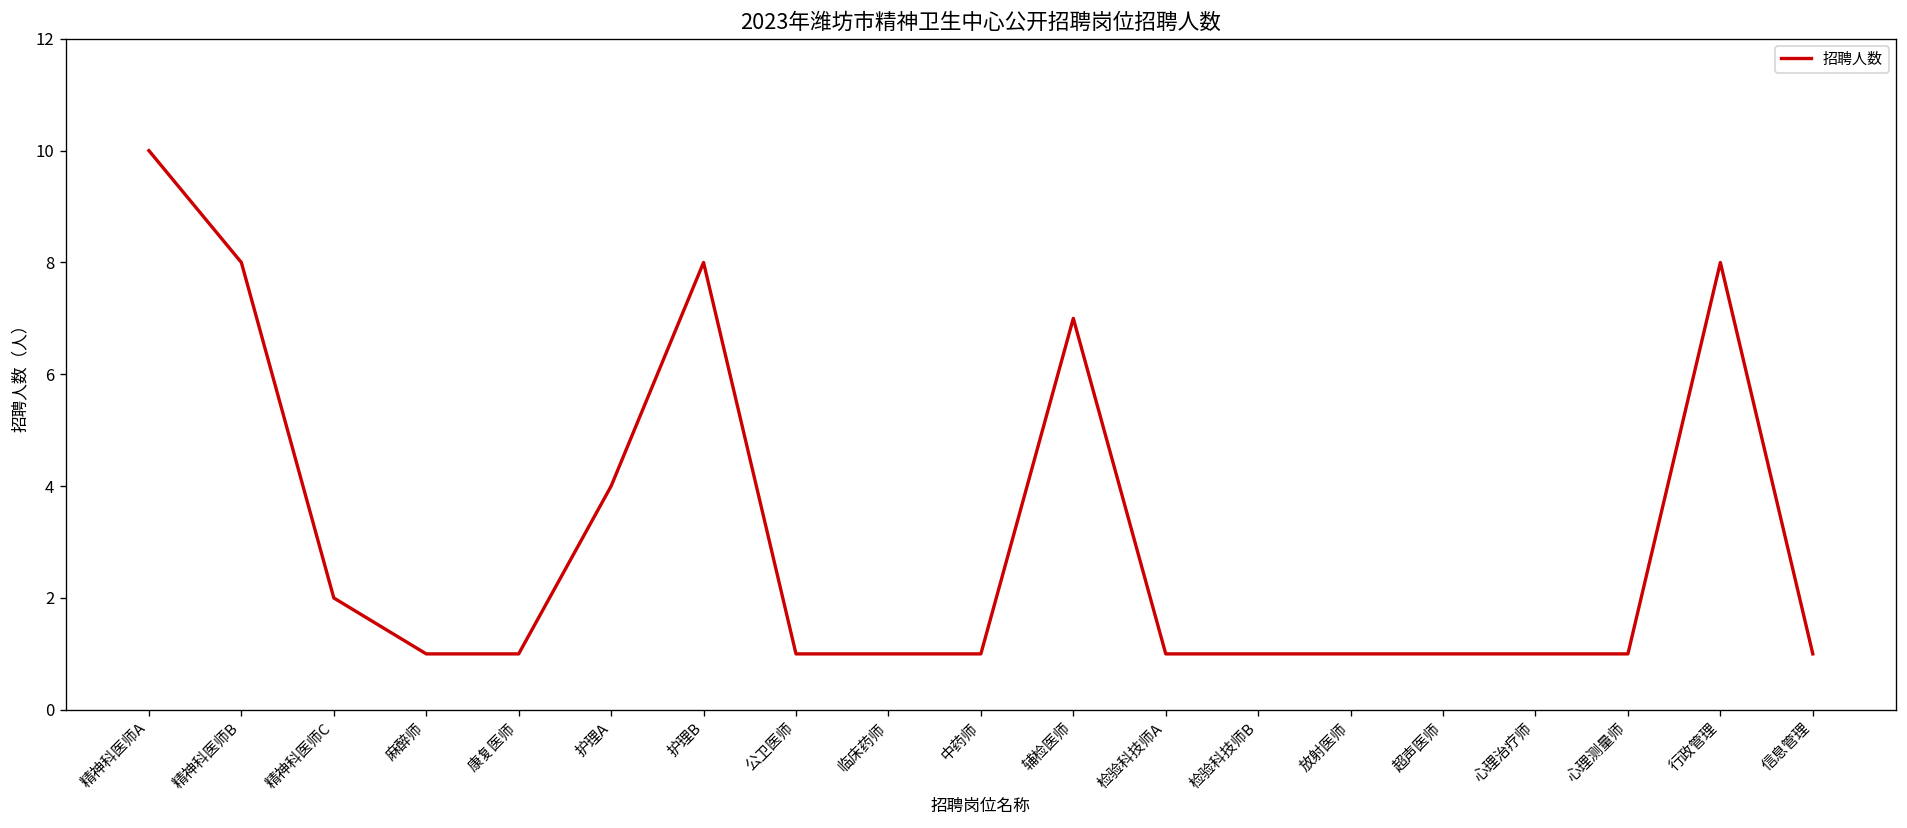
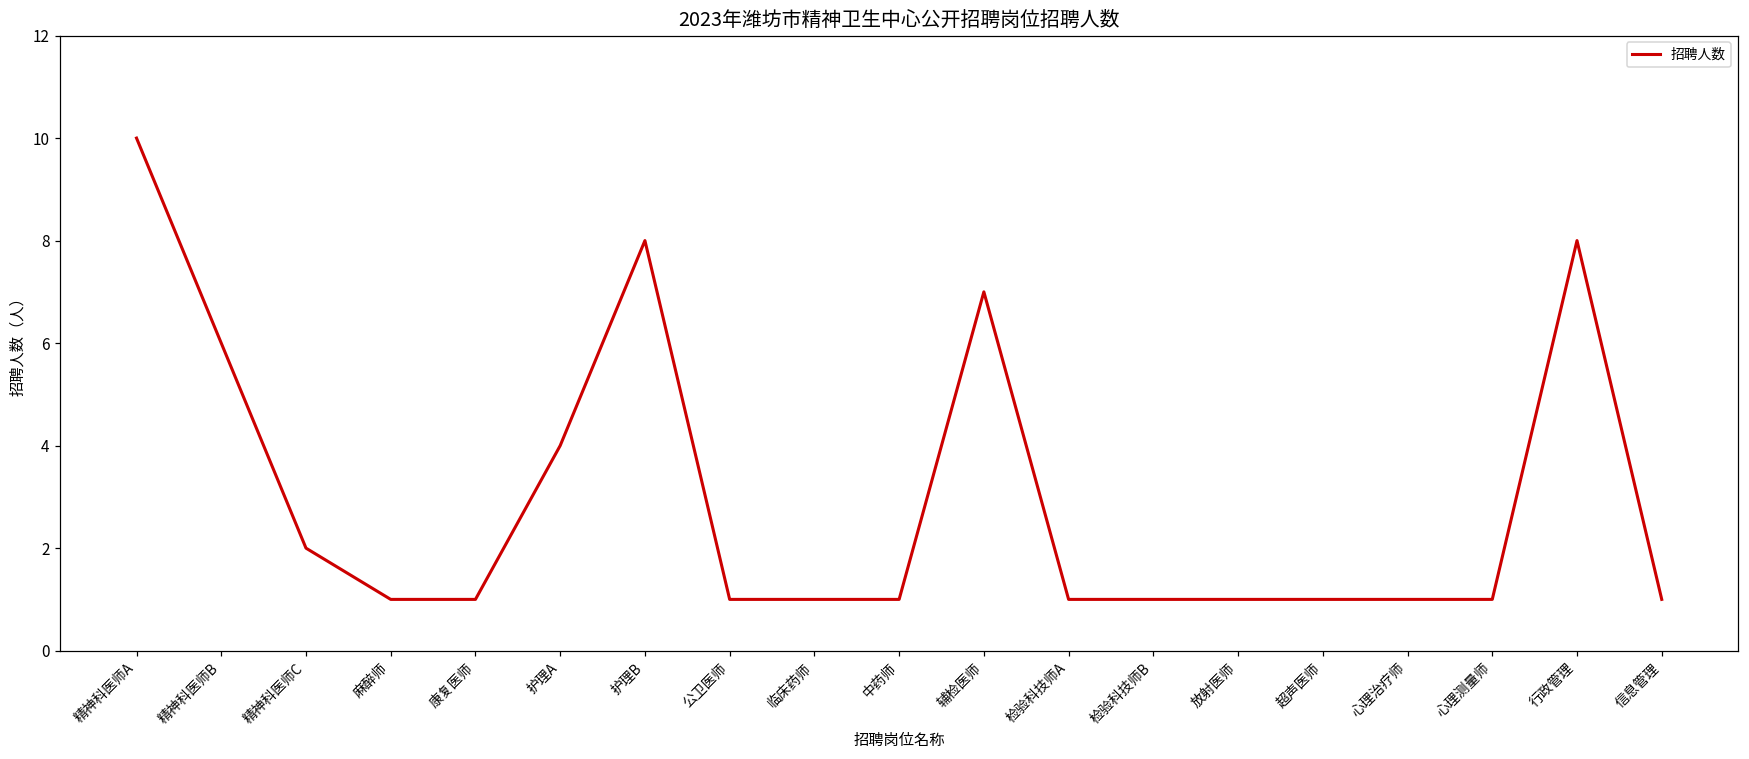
  {
    "精神科医师A": 10,
-   "精神科医师B": 8,
+   "精神科医师B": 6,
    "精神科医师C": 2,
    "麻醉师": 1,
    "康复医师": 1,
    "护理A": 4,
    "护理B": 8,
    "公卫医师": 1,
    "临床药师": 1,
    "中药师": 1,
    "辅检医师": 7,
    "检验科技师A": 1,
    "检验科技师B": 1,
    "放射医师": 1,
    "超声医师": 1,
    "心理治疗师": 1,
    "心理测量师": 1,
    "行政管理": 8,
    "信息管理": 1
  }
